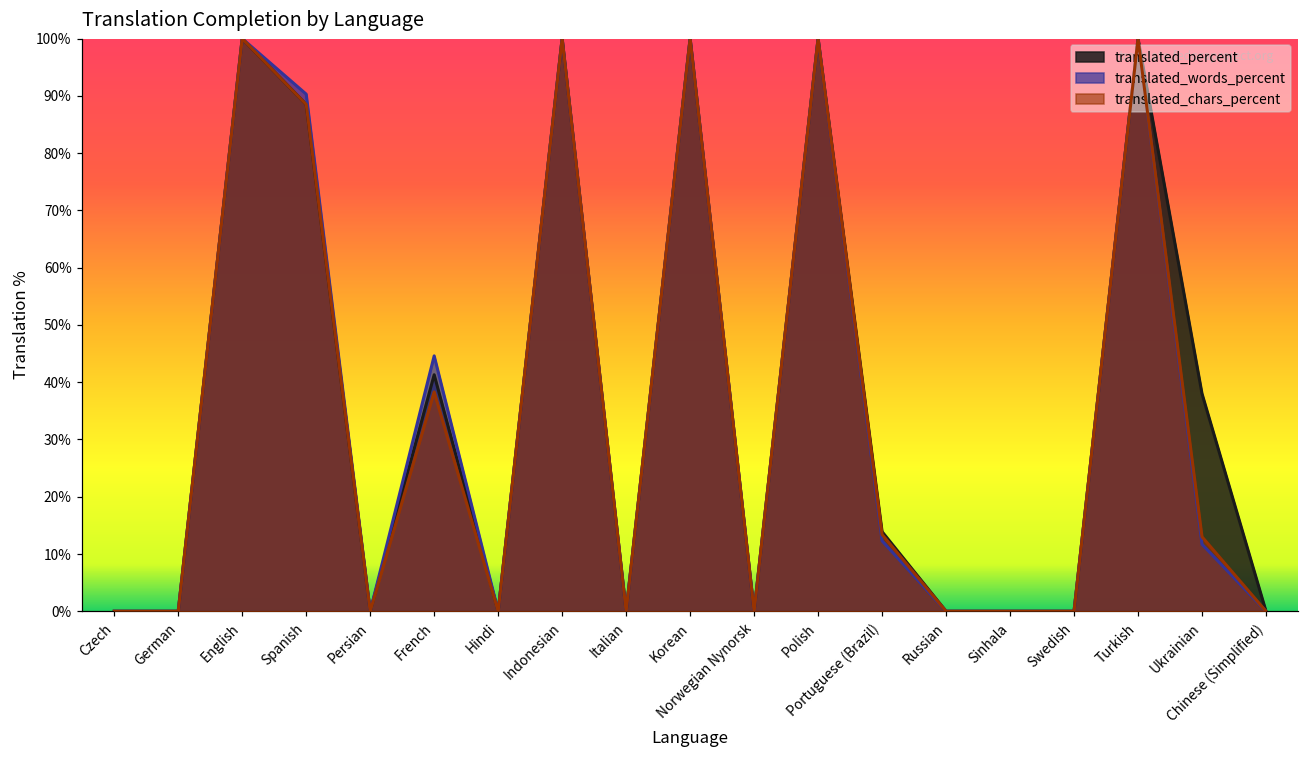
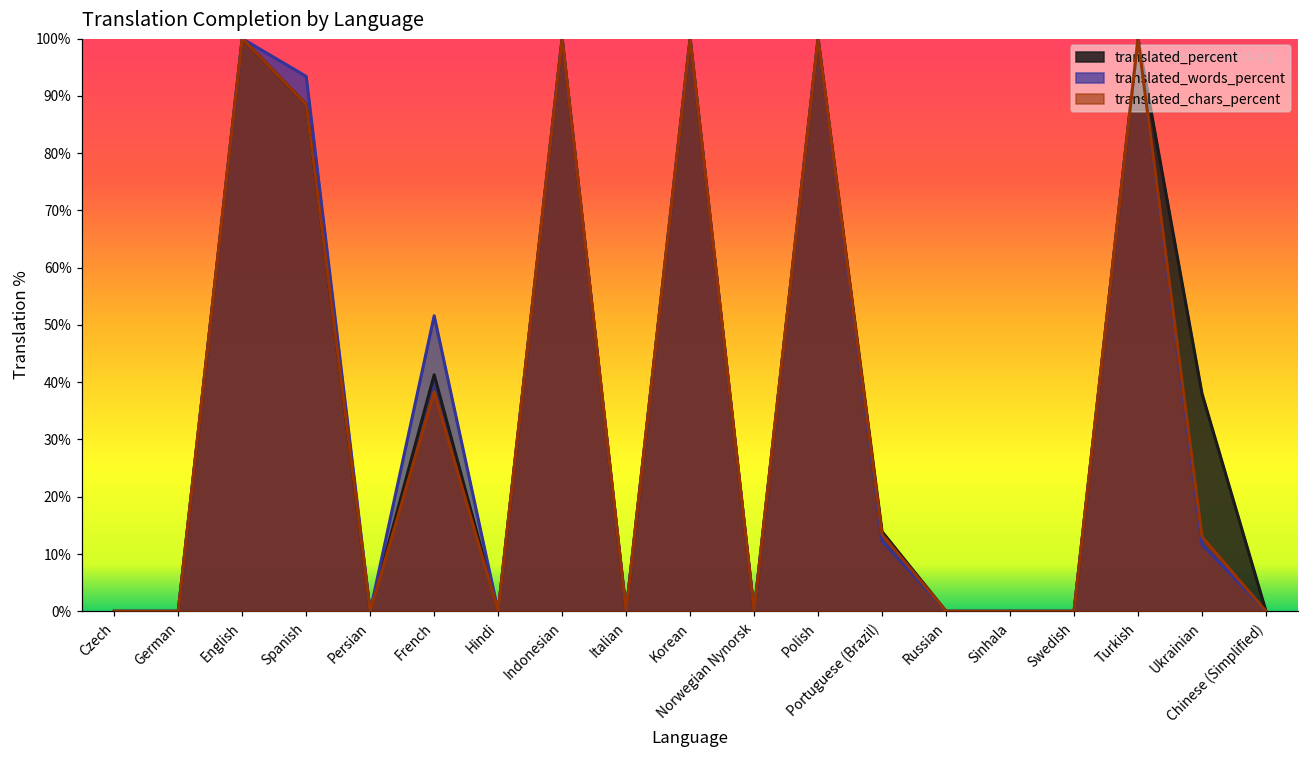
  {
    "translated_percent": {
      "French": "41%",
      "Portuguese (Brazil)": "14%",
      "Ukrainian": "38%"
    },
    "translated_words_percent": {
-     "Spanish": "90%",
-     "French": "45%",
+     "Spanish": "93%",
+     "French": "52%",
      "Portuguese (Brazil)": "12%",
      "Ukrainian": "12%"
    },
    "translated_chars_percent": {
      "French": "38%",
      "Portuguese (Brazil)": "13%",
      "Ukrainian": "13%"
    }
  }
